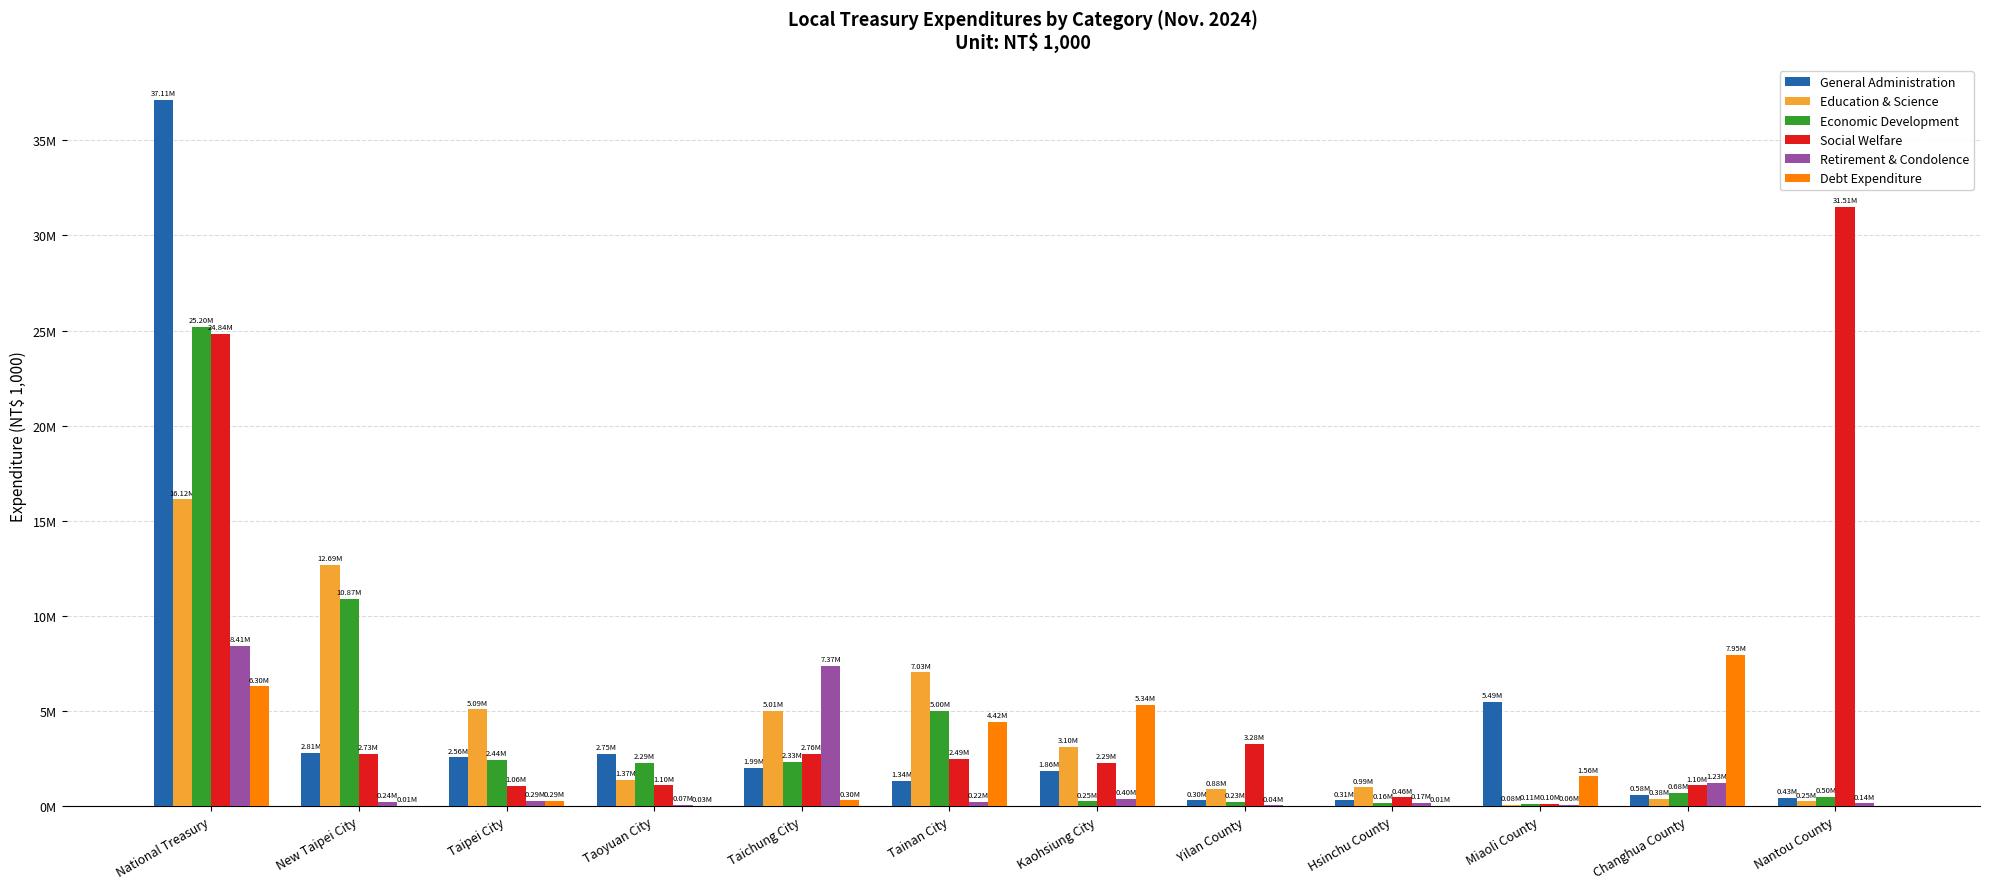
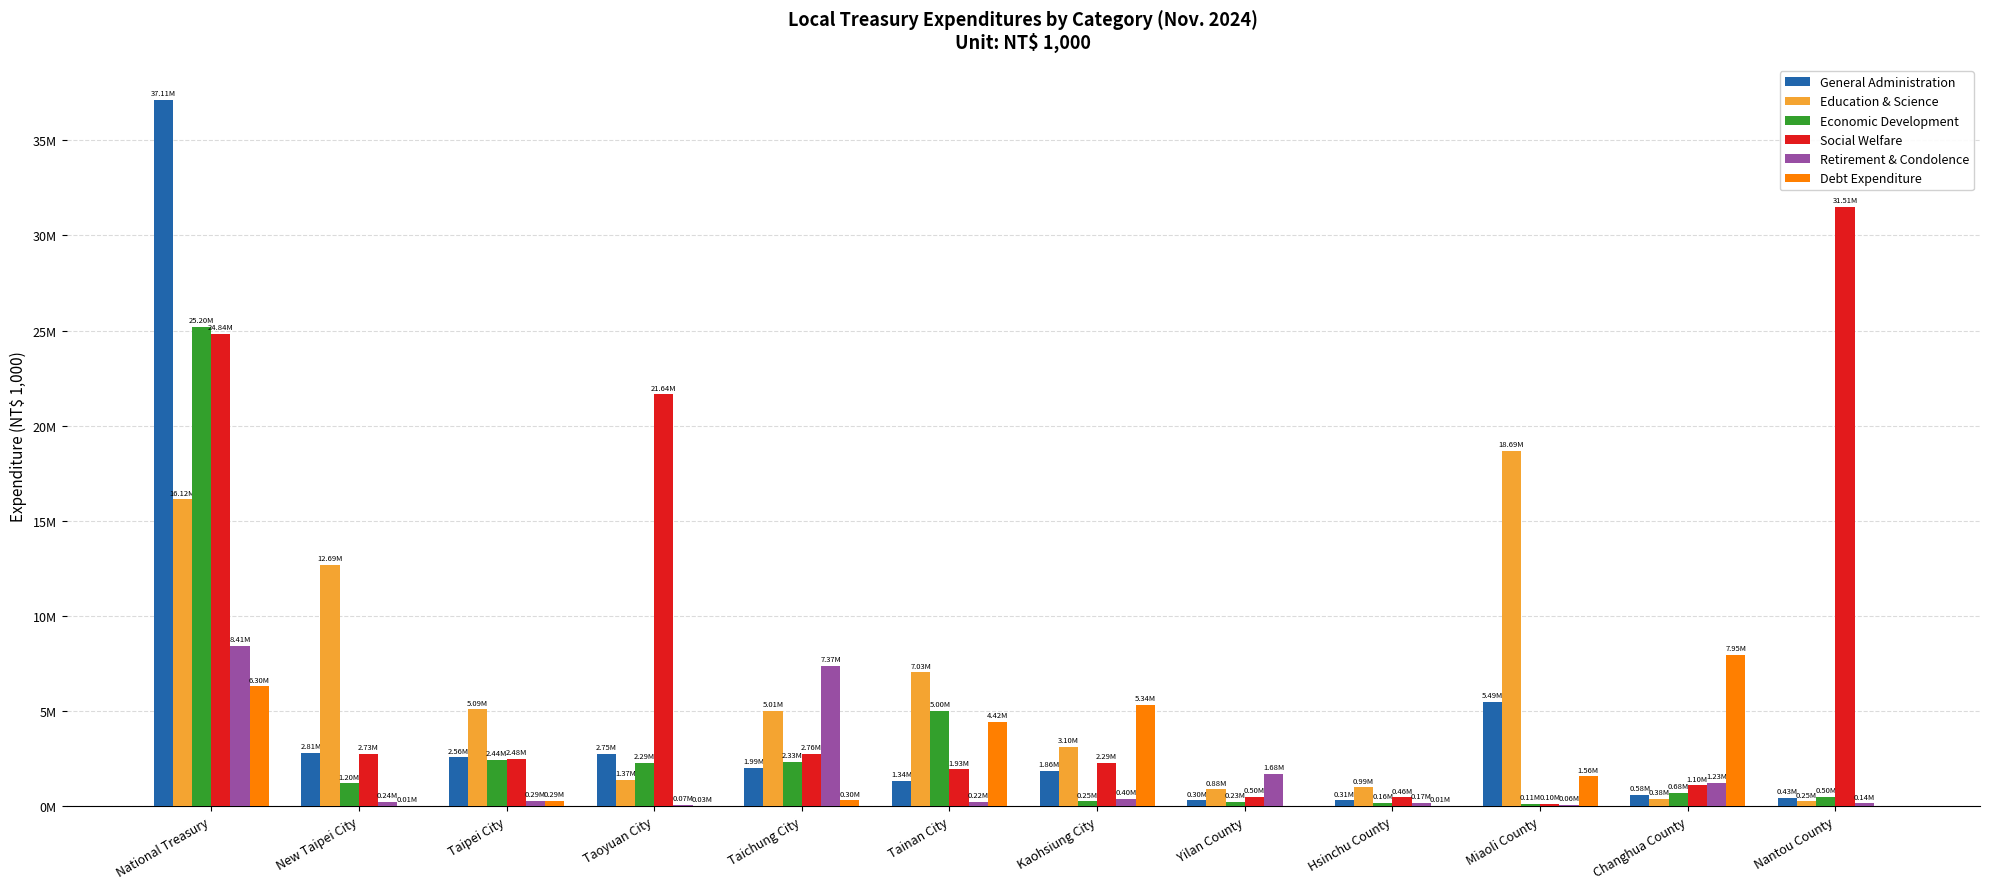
  {
    "General Administration": {
      "National Treasury": "37.11M",
      "New Taipei City": "2.81M",
      "Taipei City": "2.56M",
      "Taoyuan City": "2.75M",
      "Taichung City": "1.99M",
      "Tainan City": "1.34M",
      "Kaohsiung City": "1.86M",
      "Yilan County": "0.30M",
      "Hsinchu County": "0.31M",
      "Miaoli County": "5.49M",
      "Changhua County": "0.58M",
      "Nantou County": "0.43M"
    },
    "Education & Science": {
      "National Treasury": "16.12M",
      "New Taipei City": "12.69M",
      "Taipei City": "5.09M",
      "Taoyuan City": "1.37M",
      "Taichung City": "5.01M",
      "Tainan City": "7.03M",
      "Kaohsiung City": "3.10M",
      "Yilan County": "0.88M",
      "Hsinchu County": "0.99M",
-     "Miaoli County": "0.08M",
+     "Miaoli County": "18.69M",
      "Changhua County": "0.38M",
      "Nantou County": "0.25M"
    },
    "Economic Development": {
      "National Treasury": "25.20M",
-     "New Taipei City": "10.87M",
+     "New Taipei City": "1.20M",
      "Taipei City": "2.44M",
      "Taoyuan City": "2.29M",
      "Taichung City": "2.33M",
      "Tainan City": "5.00M",
      "Kaohsiung City": "0.25M",
      "Yilan County": "0.23M",
      "Hsinchu County": "0.16M",
      "Miaoli County": "0.11M",
      "Changhua County": "0.68M",
      "Nantou County": "0.50M"
    },
    "Social Welfare": {
      "National Treasury": "24.84M",
      "New Taipei City": "2.73M",
-     "Taipei City": "1.06M",
-     "Taoyuan City": "1.10M",
+     "Taipei City": "2.48M",
+     "Taoyuan City": "21.64M",
      "Taichung City": "2.76M",
-     "Tainan City": "2.49M",
+     "Tainan City": "1.93M",
      "Kaohsiung City": "2.29M",
-     "Yilan County": "3.28M",
+     "Yilan County": "0.50M",
      "Hsinchu County": "0.46M",
      "Miaoli County": "0.10M",
      "Changhua County": "1.10M",
      "Nantou County": "31.51M"
    },
    "Retirement & Condolence": {
      "National Treasury": "8.41M",
      "New Taipei City": "0.24M",
      "Taipei City": "0.29M",
      "Taoyuan City": "0.07M",
      "Taichung City": "7.37M",
      "Tainan City": "0.22M",
      "Kaohsiung City": "0.40M",
-     "Yilan County": "0.04M",
+     "Yilan County": "1.68M",
      "Hsinchu County": "0.17M",
      "Miaoli County": "0.06M",
      "Changhua County": "1.23M",
      "Nantou County": "0.14M"
    },
    "Debt Expenditure": {
      "National Treasury": "6.30M",
      "New Taipei City": "0.01M",
      "Taipei City": "0.29M",
      "Taoyuan City": "0.03M",
      "Taichung City": "0.30M",
      "Tainan City": "4.42M",
      "Kaohsiung City": "5.34M",
      "Hsinchu County": "0.01M",
      "Miaoli County": "1.56M",
      "Changhua County": "7.95M"
    }
  }
